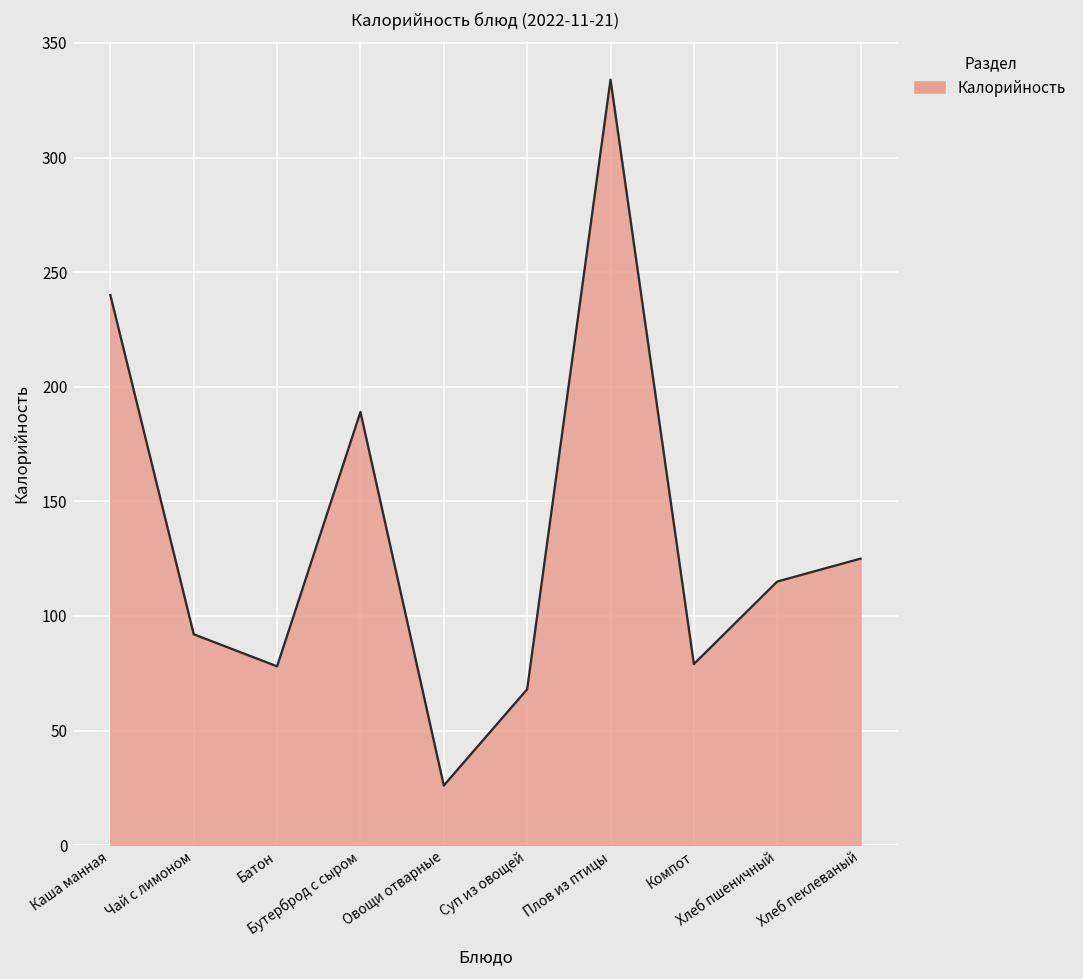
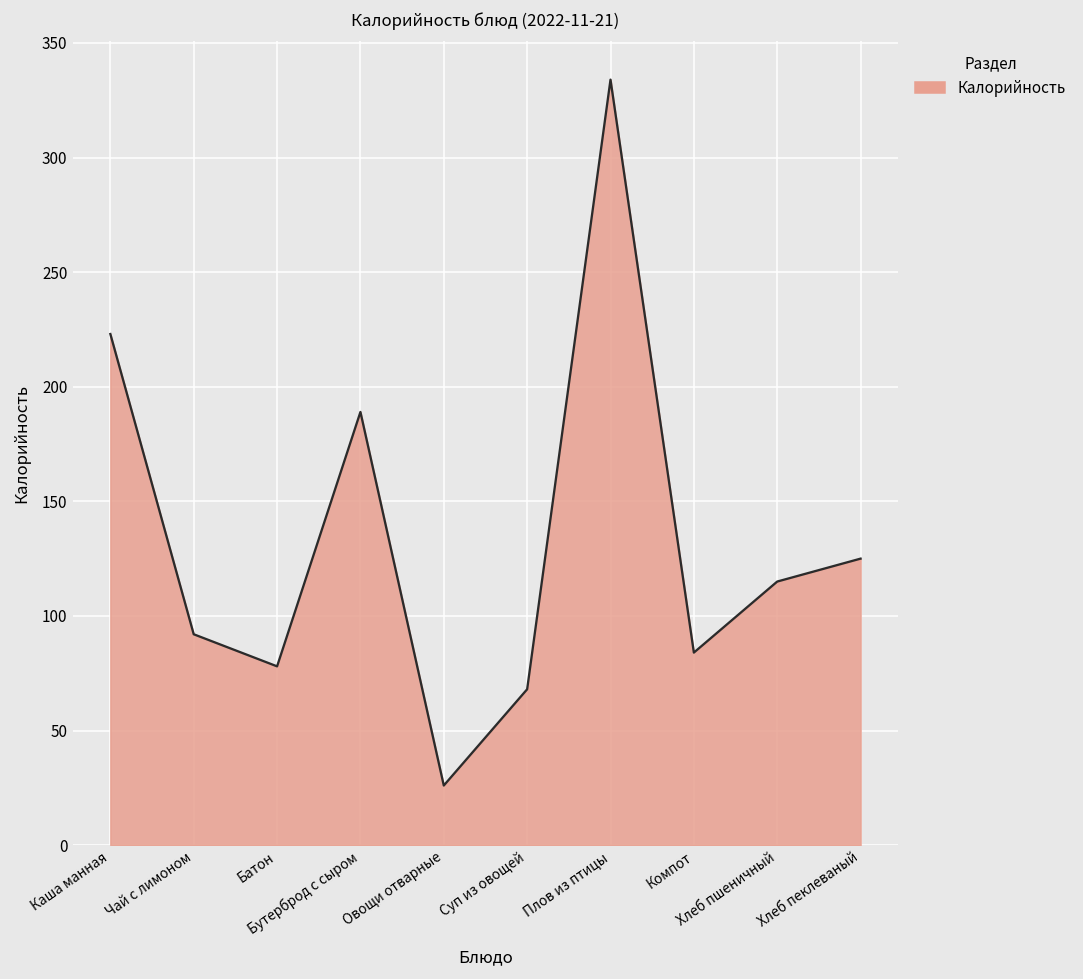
  {
-   "Каша манная": 240,
+   "Каша манная": 223,
    "Чай с лимоном": 92,
    "Батон": 78,
    "Бутерброд с сыром": 189,
    "Овощи отварные": 26,
    "Суп из овощей": 68,
    "Плов из птицы": 334,
-   "Компот": 79,
+   "Компот": 84,
    "Хлеб пшеничный": 115,
    "Хлеб пеклеваный": 125
  }
